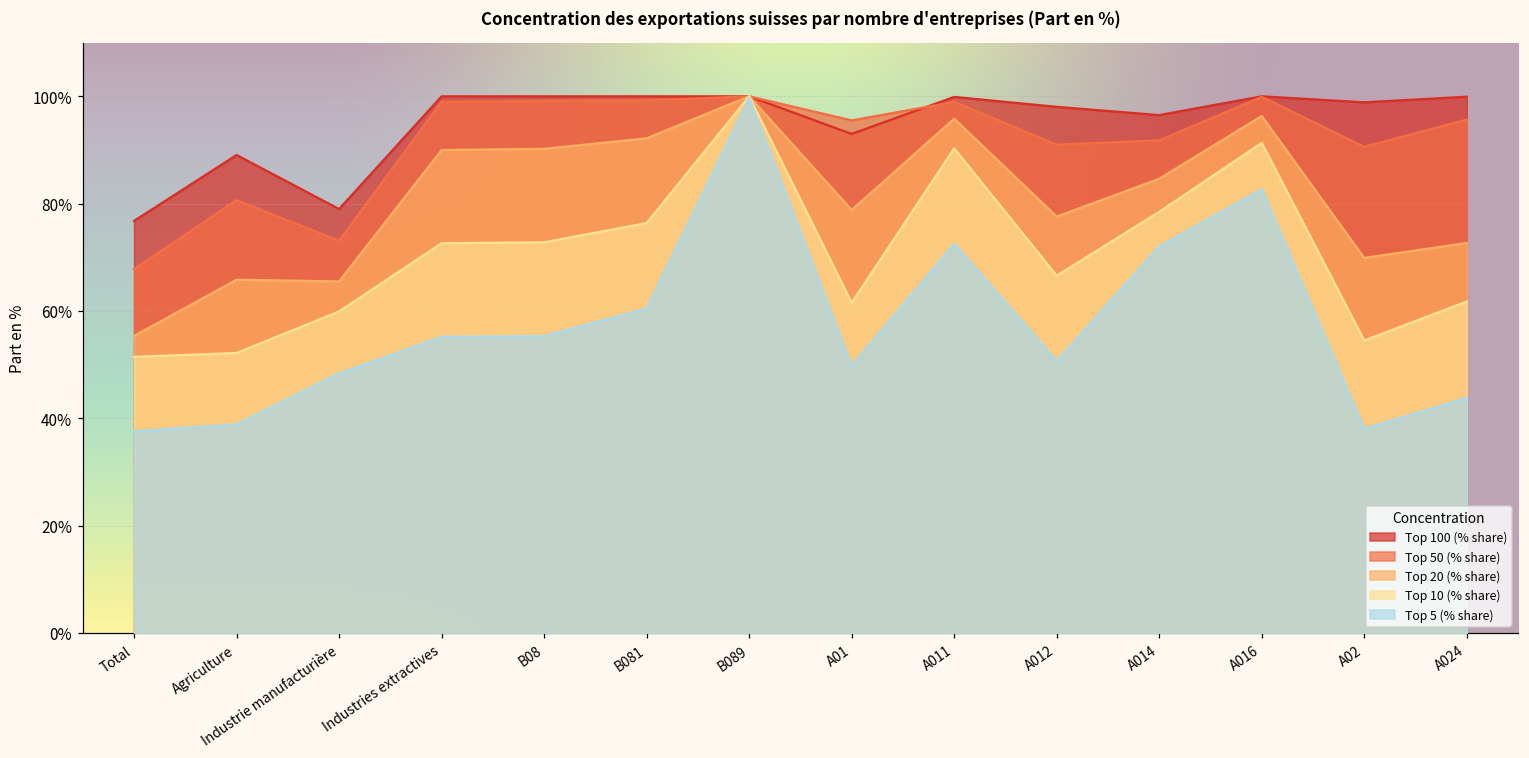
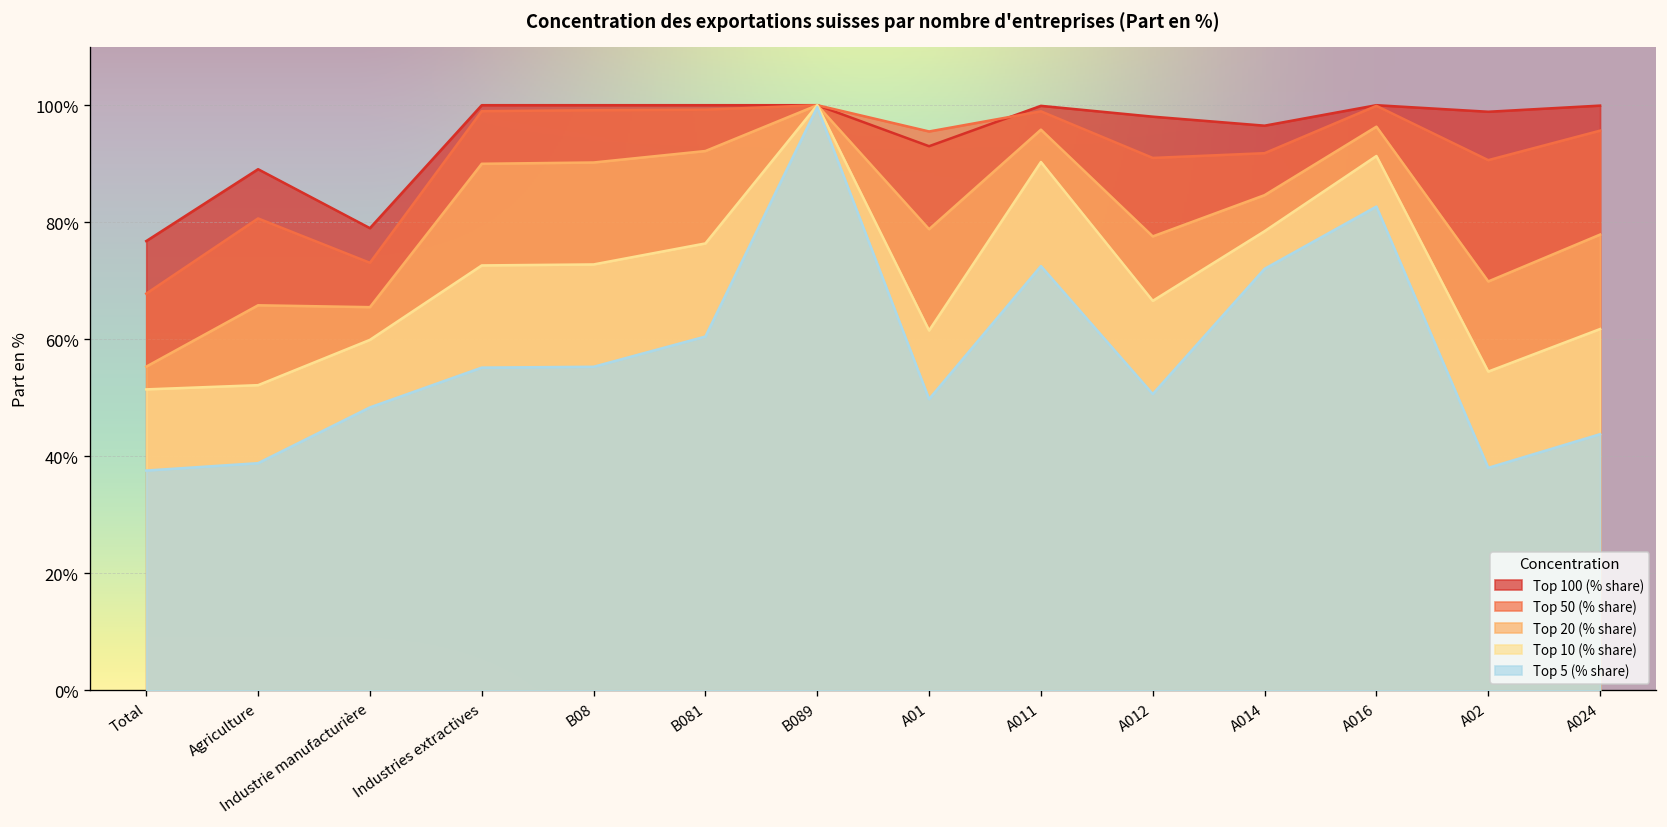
  {
    "Top 100 (% share)": {
      "Total": "77%",
      "Agriculture": "89%",
      "Industrie manufacturière": "79%",
      "Industries extractives": "100%",
      "B08": "100%",
      "B081": "100%",
      "A01": "93%",
      "A011": "100%",
      "A012": "98%",
      "A014": "97%",
      "A02": "99%",
      "A024": "100%"
    },
    "Top 50 (% share)": {
      "Total": "68%",
      "Agriculture": "81%",
      "Industrie manufacturière": "73%",
      "Industries extractives": "99%",
      "B08": "99%",
      "B081": "99%",
      "A01": "96%",
      "A011": "99%",
      "A012": "91%",
      "A014": "92%",
      "A02": "91%",
      "A024": "96%"
    },
    "Top 20 (% share)": {
      "Total": "55%",
      "Agriculture": "66%",
      "Industrie manufacturière": "65%",
      "Industries extractives": "90%",
      "B08": "90%",
      "B081": "92%",
      "A01": "79%",
      "A011": "96%",
      "A012": "78%",
      "A014": "85%",
      "A016": "96%",
      "A02": "70%",
-     "A024": "73%"
+     "A024": "78%"
    },
    "Top 10 (% share)": {
      "Total": "51%",
      "Agriculture": "52%",
      "Industrie manufacturière": "60%",
      "Industries extractives": "73%",
      "B08": "73%",
      "B081": "76%",
      "A01": "62%",
      "A011": "90%",
      "A012": "67%",
      "A014": "78%",
      "A016": "91%",
      "A02": "54%",
      "A024": "62%"
    },
    "Top 5 (% share)": {
      "Total": "38%",
      "Agriculture": "39%",
      "Industrie manufacturière": "48%",
      "Industries extractives": "55%",
      "B08": "55%",
      "B081": "60%",
      "A01": "50%",
      "A011": "73%",
      "A012": "51%",
      "A014": "72%",
      "A016": "83%",
      "A02": "38%",
      "A024": "44%"
    }
  }
